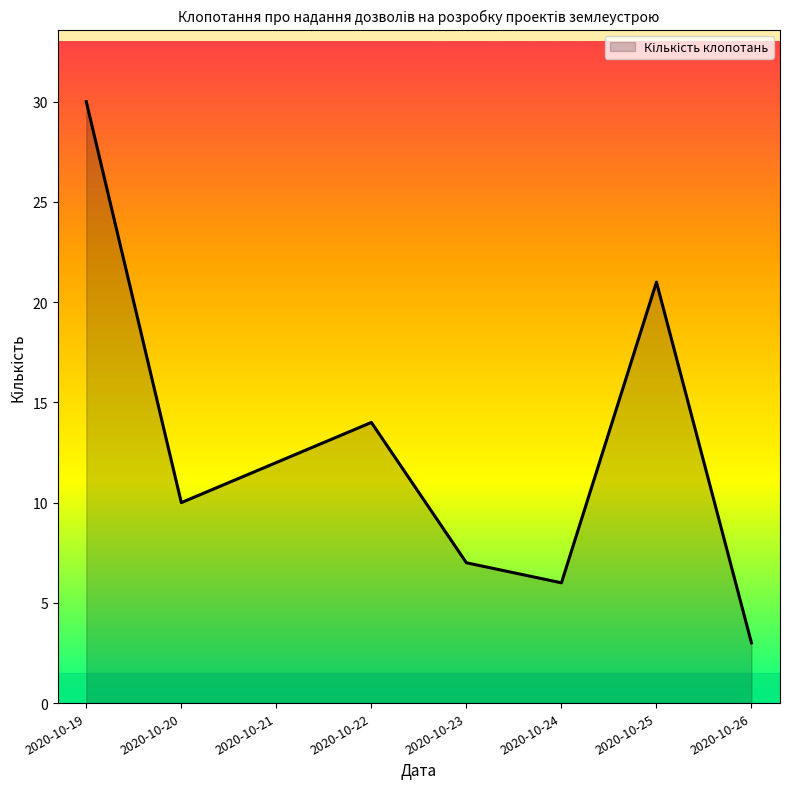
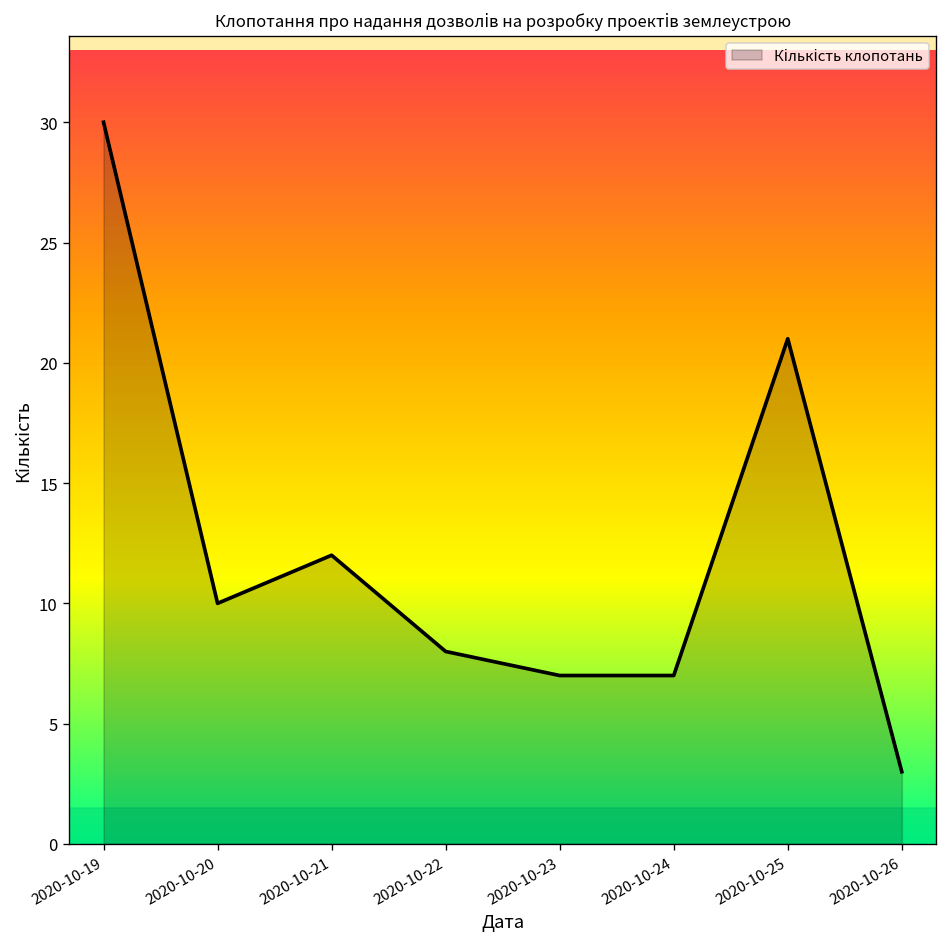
  {
    "2020-10-19": 30,
    "2020-10-20": 10,
    "2020-10-21": 12,
-   "2020-10-22": 14,
+   "2020-10-22": 8,
    "2020-10-23": 7,
-   "2020-10-24": 6,
+   "2020-10-24": 7,
    "2020-10-25": 21,
    "2020-10-26": 3
  }
